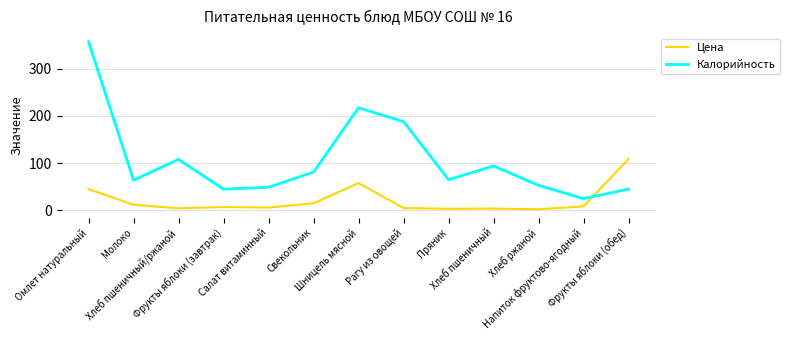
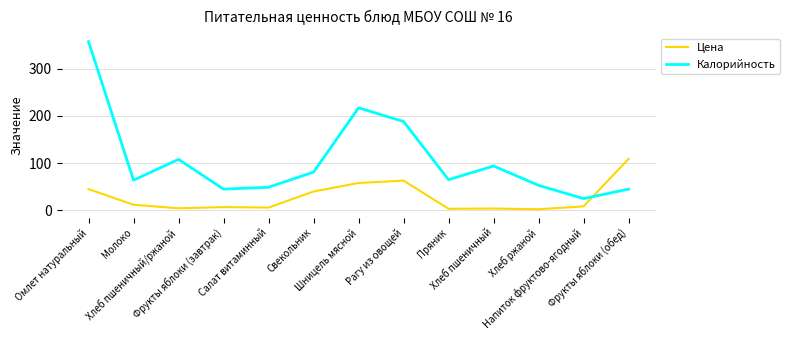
  {
    "Цена": {
      "Омлет натуральный": 50,
      "Молоко": 10,
      "Хлеб пшеничный/ржаной": 0,
      "Фрукты яблоки (завтрак)": 10,
      "Салат витаминный": 10,
-     "Свекольник": 20,
+     "Свекольник": 40,
      "Шницель мясной": 60,
-     "Рагу из овощей": 10,
+     "Рагу из овощей": 60,
      "Пряник": 0,
      "Хлеб пшеничный": 0,
      "Хлеб ржаной": 0,
      "Напиток фруктово-ягодный": 10,
      "Фрукты яблоки (обед)": 110
    },
    "Калорийность": {
      "Омлет натуральный": 360,
      "Молоко": 60,
      "Хлеб пшеничный/ржаной": 110,
      "Фрукты яблоки (завтрак)": 50,
      "Салат витаминный": 50,
      "Свекольник": 80,
      "Шницель мясной": 220,
      "Рагу из овощей": 190,
      "Пряник": 70,
      "Хлеб пшеничный": 90,
      "Хлеб ржаной": 50,
      "Напиток фруктово-ягодный": 30,
      "Фрукты яблоки (обед)": 50
    }
  }
